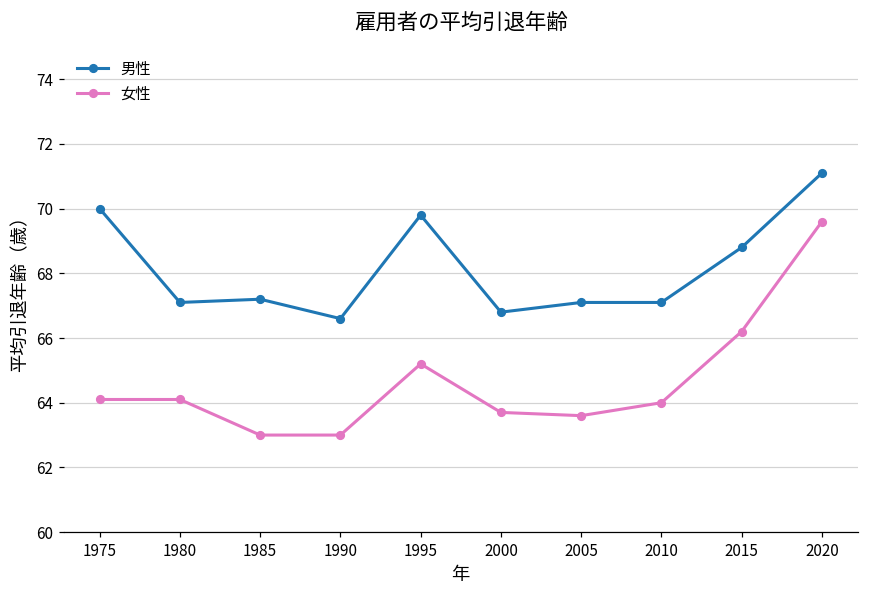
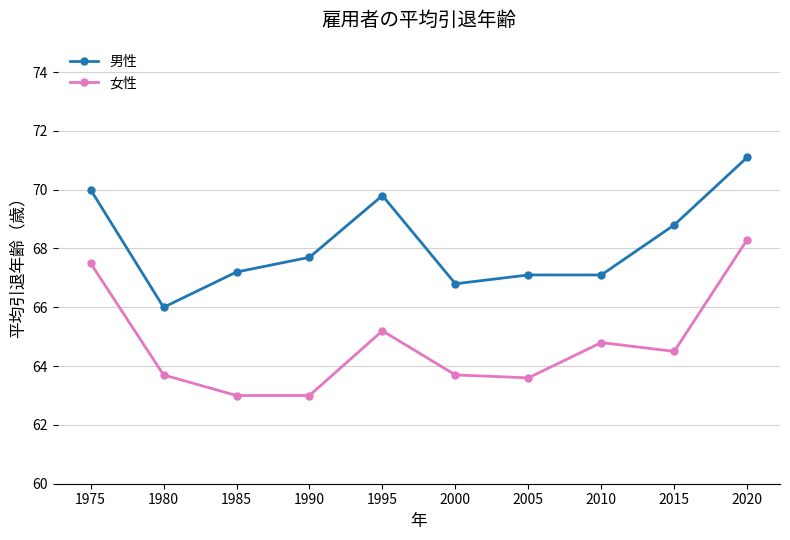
  {
    "男性": {
      "1975": 70.0,
-     "1980": 67.1,
+     "1980": 66.0,
      "1985": 67.2,
-     "1990": 66.6,
+     "1990": 67.7,
      "1995": 69.8,
      "2000": 66.8,
      "2005": 67.1,
      "2010": 67.1,
      "2015": 68.8,
      "2020": 71.1
    },
    "女性": {
-     "1975": 64.1,
-     "1980": 64.1,
+     "1975": 67.5,
+     "1980": 63.7,
      "1985": 63.0,
      "1990": 63.0,
      "1995": 65.2,
      "2000": 63.7,
      "2005": 63.6,
-     "2010": 64.0,
-     "2015": 66.2,
-     "2020": 69.6
+     "2010": 64.8,
+     "2015": 64.5,
+     "2020": 68.3
    }
  }
